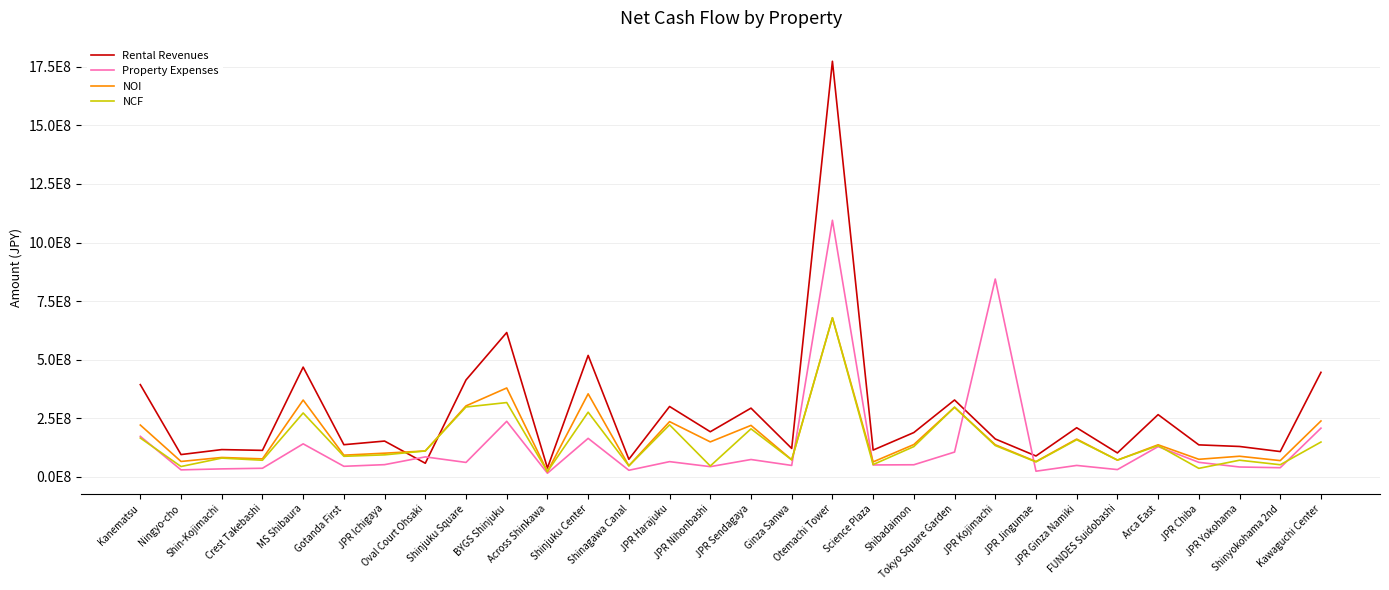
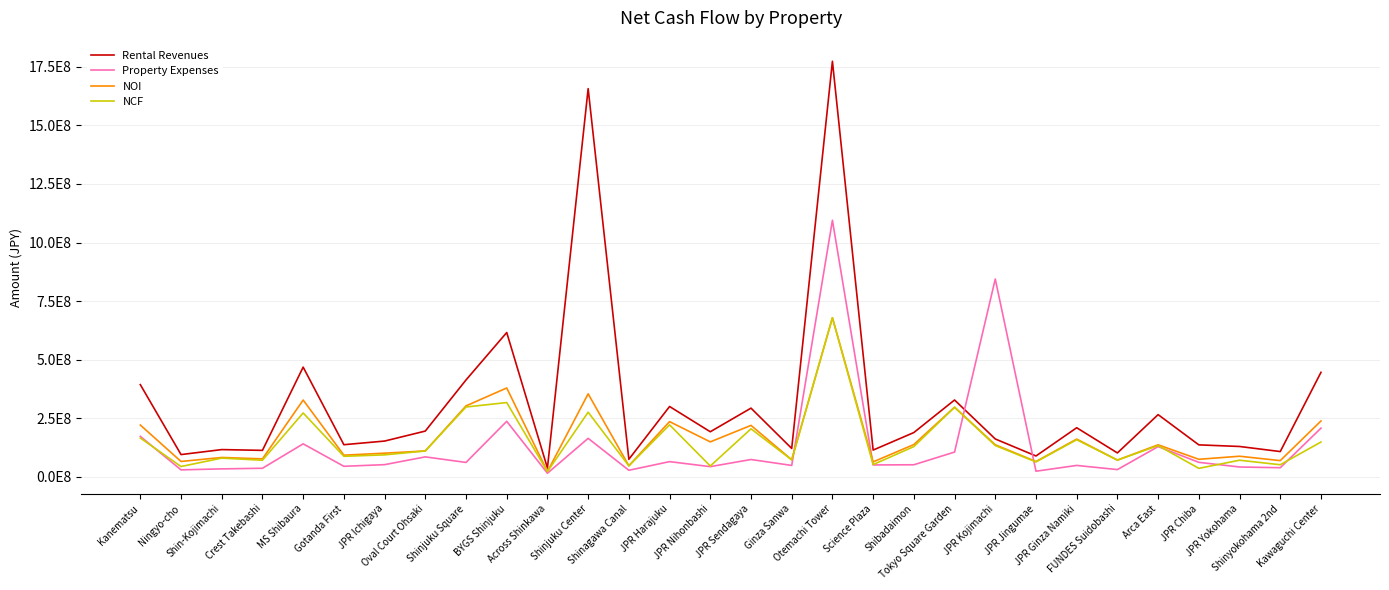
  {
    "Rental Revenues": {
      "Kanematsu": 390000000,
      "Ningyo-cho": 90000000,
      "Shin-Kojimachi": 120000000,
      "Crest Takebashi": 110000000,
      "MS Shibaura": 470000000,
      "Gotanda First": 140000000,
      "JPR Ichigaya": 150000000,
-     "Oval Court Ohsaki": 60000000,
+     "Oval Court Ohsaki": 200000000,
      "Shinjuku Square": 410000000,
      "BYGS Shinjuku": 620000000,
      "Across Shinkawa": 40000000,
-     "Shinjuku Center": 520000000,
+     "Shinjuku Center": 1660000000,
      "Shinagawa Canal": 70000000,
      "JPR Harajuku": 300000000,
      "JPR Nihonbashi": 190000000,
      "JPR Sendagaya": 290000000,
      "Ginza Sanwa": 120000000,
      "Otemachi Tower": 1770000000,
      "Science Plaza": 110000000,
      "Shibadaimon": 190000000,
      "Tokyo Square Garden": 330000000,
      "JPR Kojimachi": 160000000,
      "JPR Jingumae": 90000000,
      "JPR Ginza Namiki": 210000000,
      "FUNDES Suidobashi": 100000000,
      "Arca East": 270000000,
      "JPR Chiba": 140000000,
      "JPR Yokohama": 130000000,
      "Shinyokohama 2nd": 110000000,
      "Kawaguchi Center": 450000000
    },
    "Property Expenses": {
      "Ningyo-cho": 30000000,
      "Shin-Kojimachi": 30000000,
      "Crest Takebashi": 40000000,
      "MS Shibaura": 140000000,
      "Gotanda First": 40000000,
      "JPR Ichigaya": 50000000,
      "Oval Court Ohsaki": 80000000,
      "Shinjuku Square": 60000000,
      "BYGS Shinjuku": 240000000,
      "Shinjuku Center": 160000000,
      "Shinagawa Canal": 30000000,
      "JPR Harajuku": 60000000,
      "JPR Sendagaya": 70000000,
      "Ginza Sanwa": 50000000,
      "Otemachi Tower": 1100000000,
      "Shibadaimon": 50000000,
      "Tokyo Square Garden": 110000000,
      "JPR Kojimachi": 840000000,
      "JPR Jingumae": 20000000,
      "JPR Ginza Namiki": 50000000,
      "FUNDES Suidobashi": 30000000,
      "JPR Chiba": 60000000,
      "JPR Yokohama": 40000000,
      "Shinyokohama 2nd": 40000000,
      "Kawaguchi Center": 210000000
    },
    "NOI": {
      "Kanematsu": 220000000,
      "Ningyo-cho": 70000000,
      "MS Shibaura": 330000000,
      "BYGS Shinjuku": 380000000,
      "Shinjuku Center": 350000000,
      "JPR Harajuku": 240000000,
      "JPR Nihonbashi": 150000000,
      "JPR Sendagaya": 220000000,
      "Science Plaza": 60000000,
      "JPR Chiba": 70000000,
      "JPR Yokohama": 90000000,
      "Shinyokohama 2nd": 70000000,
      "Kawaguchi Center": 240000000
    },
    "NCF": {
      "Ningyo-cho": 40000000,
      "MS Shibaura": 270000000,
      "BYGS Shinjuku": 320000000,
      "Shinjuku Center": 280000000,
      "JPR Harajuku": 220000000,
      "JPR Sendagaya": 200000000,
      "JPR Chiba": 40000000,
      "JPR Yokohama": 70000000,
      "Shinyokohama 2nd": 50000000,
      "Kawaguchi Center": 150000000
    }
  }
